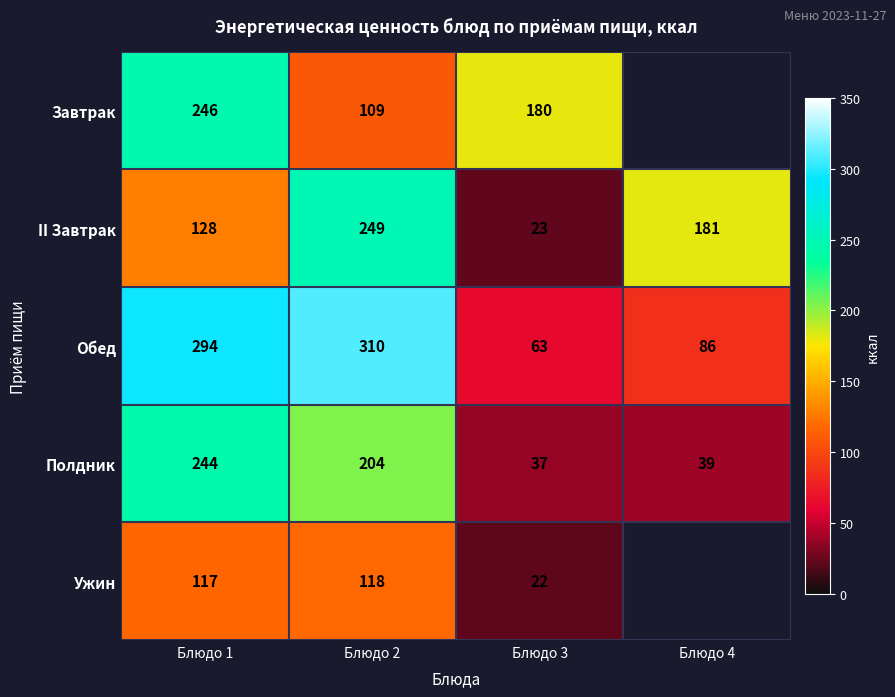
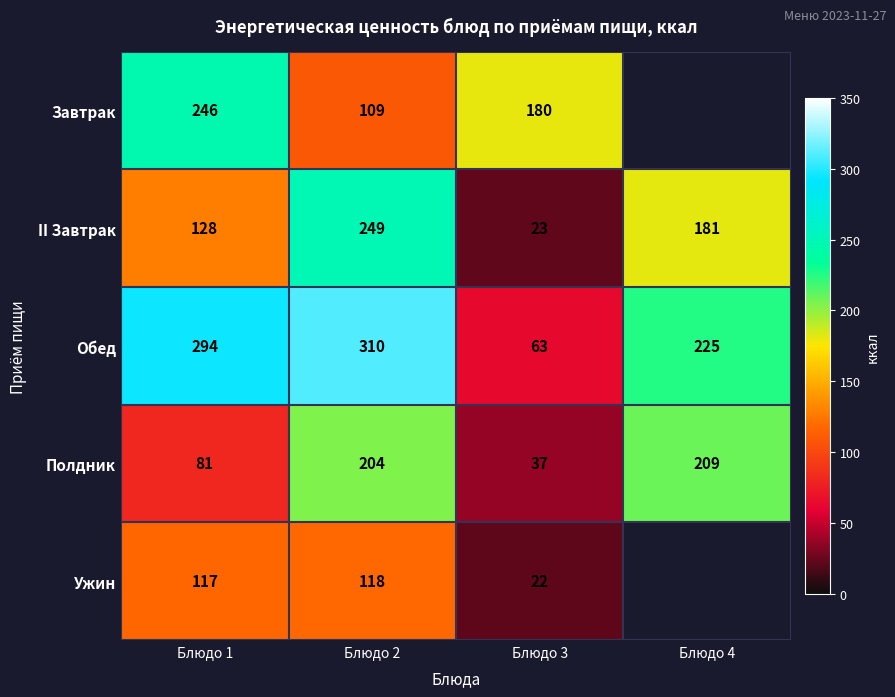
  {
    "Завтрак": {
      "Блюдо 1": 246,
      "Блюдо 2": 109,
      "Блюдо 3": 180
    },
    "II Завтрак": {
      "Блюдо 1": 128,
      "Блюдо 2": 249,
      "Блюдо 3": 23,
      "Блюдо 4": 181
    },
    "Обед": {
      "Блюдо 1": 294,
      "Блюдо 2": 310,
      "Блюдо 3": 63,
-     "Блюдо 4": 86
+     "Блюдо 4": 225
    },
    "Полдник": {
-     "Блюдо 1": 244,
+     "Блюдо 1": 81,
      "Блюдо 2": 204,
      "Блюдо 3": 37,
-     "Блюдо 4": 39
+     "Блюдо 4": 209
    },
    "Ужин": {
      "Блюдо 1": 117,
      "Блюдо 2": 118,
      "Блюдо 3": 22
    }
  }
